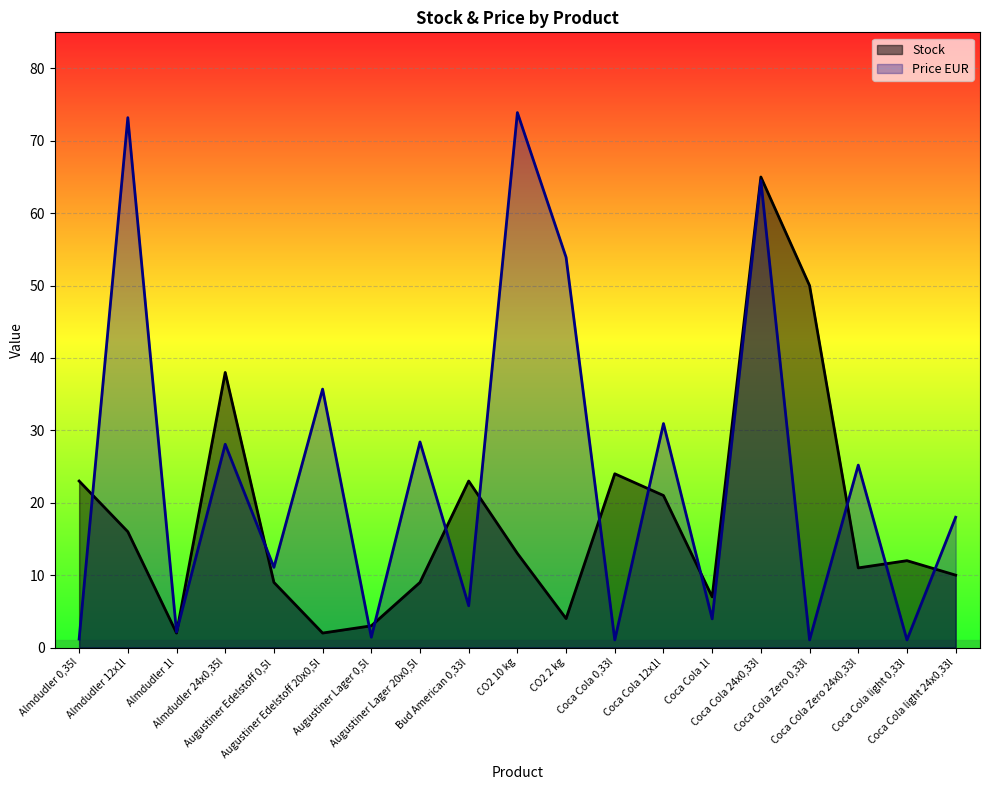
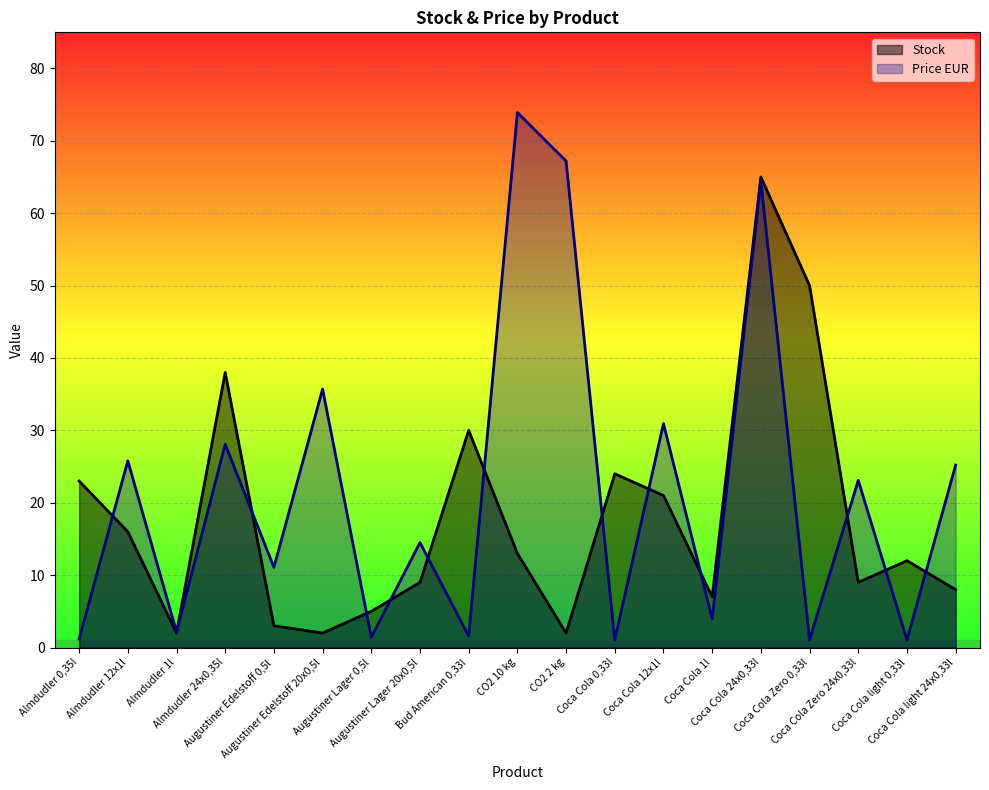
  {
    "Stock": {
      "Almdudler 0,35l": 23,
      "Almdudler 12x1l": 16,
      "Almdudler 24x0,35l": 38,
-     "Augustiner Edelstoff 0,5l": 9,
+     "Augustiner Edelstoff 0,5l": 3,
      "Augustiner Edelstoff 20x0,5l": 2,
-     "Augustiner Lager 0,5l": 3,
+     "Augustiner Lager 0,5l": 5,
      "Augustiner Lager 20x0,5l": 9,
-     "Bud American 0,33l": 23,
+     "Bud American 0,33l": 30,
      "CO2 10 kg": 13,
-     "CO2 2 kg": 4,
+     "CO2 2 kg": 2,
      "Coca Cola 0,33l": 24,
      "Coca Cola 12x1l": 21,
      "Coca Cola 1l": 7,
      "Coca Cola 24x0,33l": 65,
      "Coca Cola Zero 0,33l": 50,
-     "Coca Cola Zero 24x0,33l": 11,
+     "Coca Cola Zero 24x0,33l": 9,
      "Coca Cola light 0,33l": 12,
-     "Coca Cola light 24x0,33l": 10
+     "Coca Cola light 24x0,33l": 8
    },
    "Price EUR": {
      "Almdudler 0,35l": 1,
-     "Almdudler 12x1l": 73,
+     "Almdudler 12x1l": 26,
      "Almdudler 24x0,35l": 28,
      "Augustiner Edelstoff 0,5l": 11,
      "Augustiner Edelstoff 20x0,5l": 36,
      "Augustiner Lager 0,5l": 1,
-     "Augustiner Lager 20x0,5l": 28,
-     "Bud American 0,33l": 6,
+     "Augustiner Lager 20x0,5l": 15,
+     "Bud American 0,33l": 2,
      "CO2 10 kg": 74,
-     "CO2 2 kg": 54,
+     "CO2 2 kg": 67,
      "Coca Cola 12x1l": 31,
      "Coca Cola 1l": 4,
      "Coca Cola 24x0,33l": 65,
-     "Coca Cola Zero 24x0,33l": 25,
-     "Coca Cola light 24x0,33l": 18
+     "Coca Cola Zero 24x0,33l": 23,
+     "Coca Cola light 24x0,33l": 25
    }
  }
